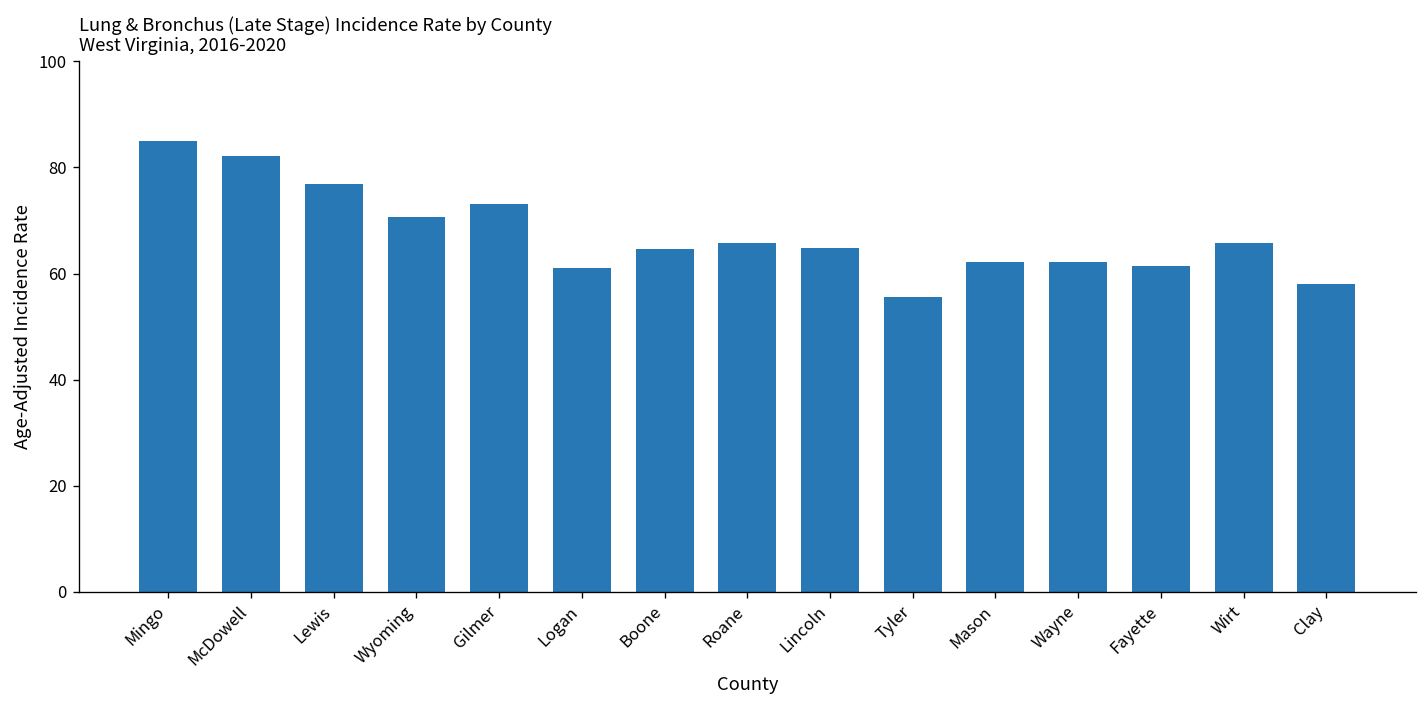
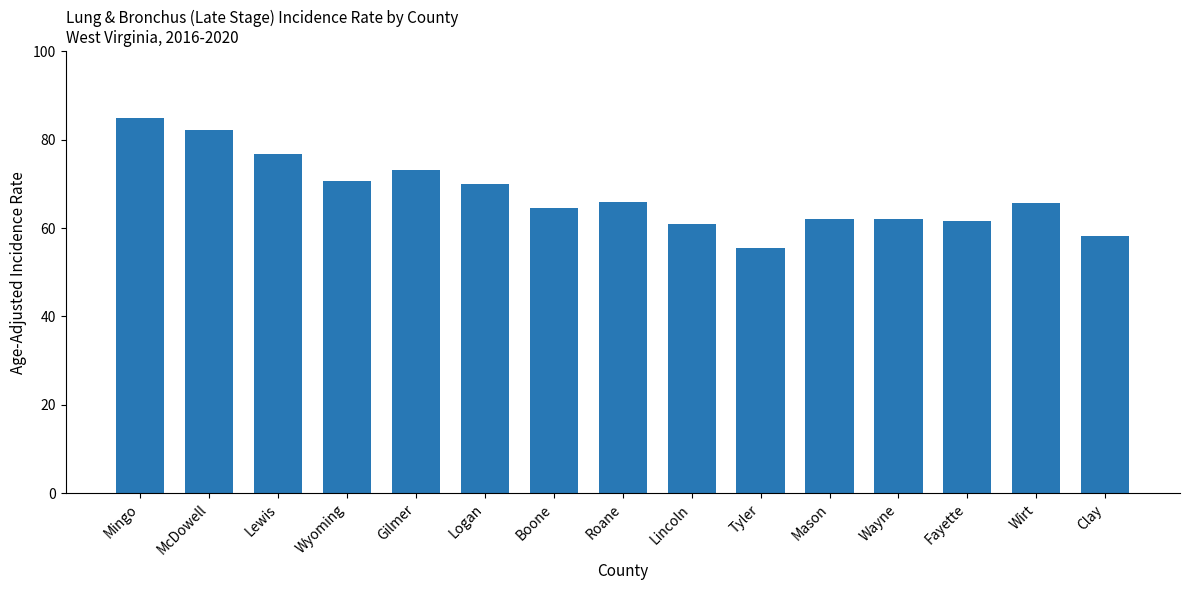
  {
    "Mingo": 85,
    "McDowell": 82,
    "Lewis": 77,
    "Wyoming": 71,
    "Gilmer": 73,
-   "Logan": 61,
+   "Logan": 70,
    "Boone": 65,
    "Roane": 66,
-   "Lincoln": 65,
+   "Lincoln": 61,
    "Tyler": 56,
    "Mason": 62,
    "Wayne": 62,
    "Fayette": 62,
    "Wirt": 66,
    "Clay": 58
  }
